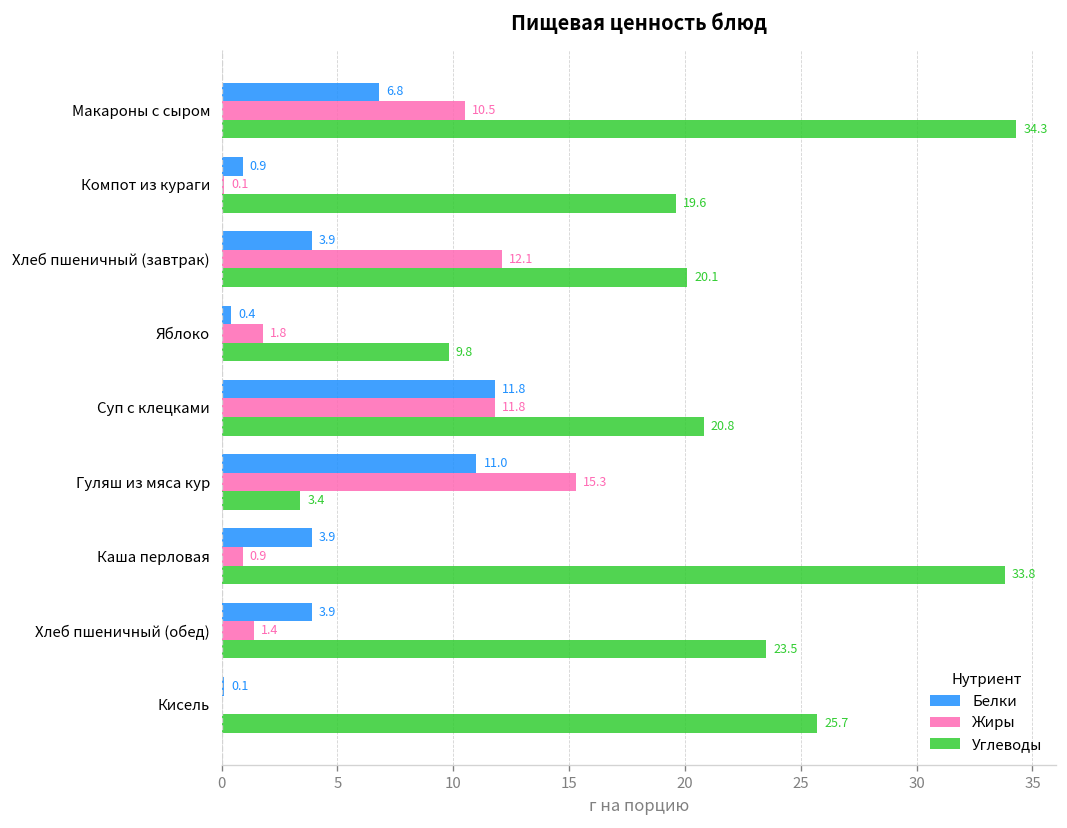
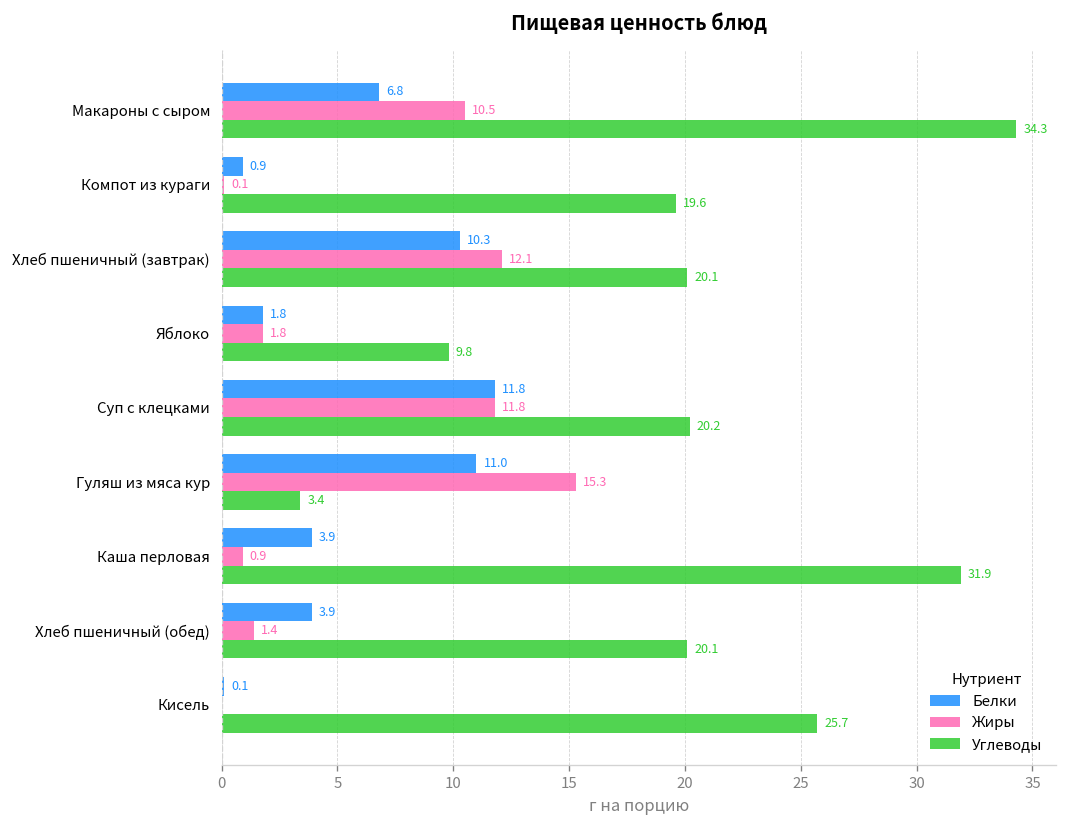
  {
    "Белки": {
      "Макароны с сыром": 6.8,
      "Компот из кураги": 0.9,
-     "Хлеб пшеничный (завтрак)": 3.9,
-     "Яблоко": 0.4,
+     "Хлеб пшеничный (завтрак)": 10.3,
+     "Яблоко": 1.8,
      "Суп с клецками": 11.8,
      "Гуляш из мяса кур": 11.0,
      "Каша перловая": 3.9,
      "Хлеб пшеничный (обед)": 3.9,
      "Кисель": 0.1
    },
    "Жиры": {
      "Макароны с сыром": 10.5,
      "Компот из кураги": 0.1,
      "Хлеб пшеничный (завтрак)": 12.1,
      "Яблоко": 1.8,
      "Суп с клецками": 11.8,
      "Гуляш из мяса кур": 15.3,
      "Каша перловая": 0.9,
      "Хлеб пшеничный (обед)": 1.4
    },
    "Углеводы": {
      "Макароны с сыром": 34.3,
      "Компот из кураги": 19.6,
      "Хлеб пшеничный (завтрак)": 20.1,
      "Яблоко": 9.8,
-     "Суп с клецками": 20.8,
+     "Суп с клецками": 20.2,
      "Гуляш из мяса кур": 3.4,
-     "Каша перловая": 33.8,
-     "Хлеб пшеничный (обед)": 23.5,
+     "Каша перловая": 31.9,
+     "Хлеб пшеничный (обед)": 20.1,
      "Кисель": 25.7
    }
  }
